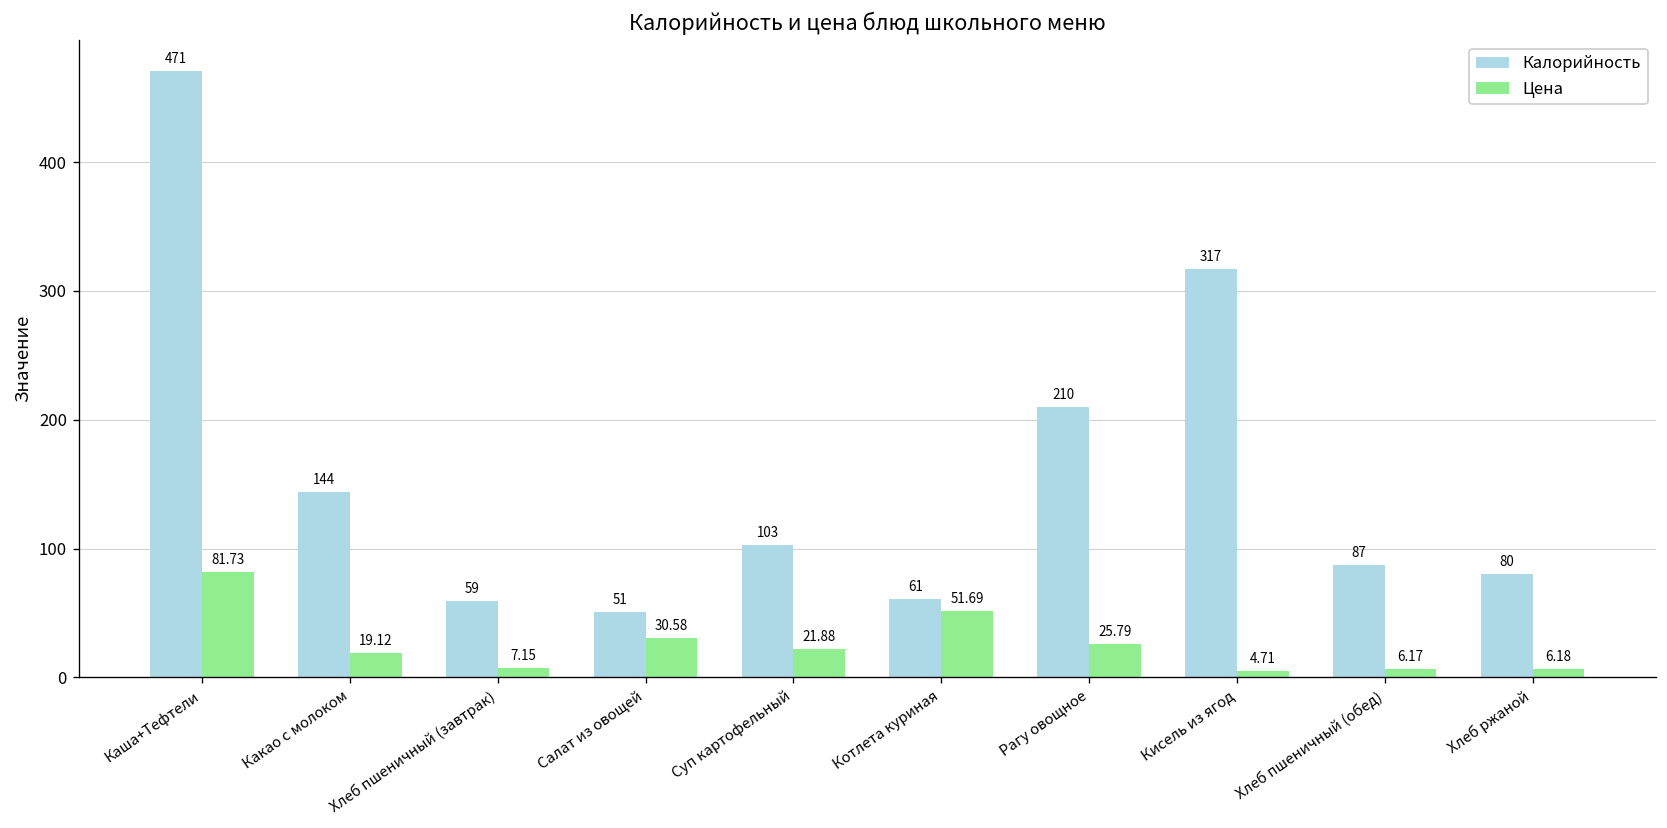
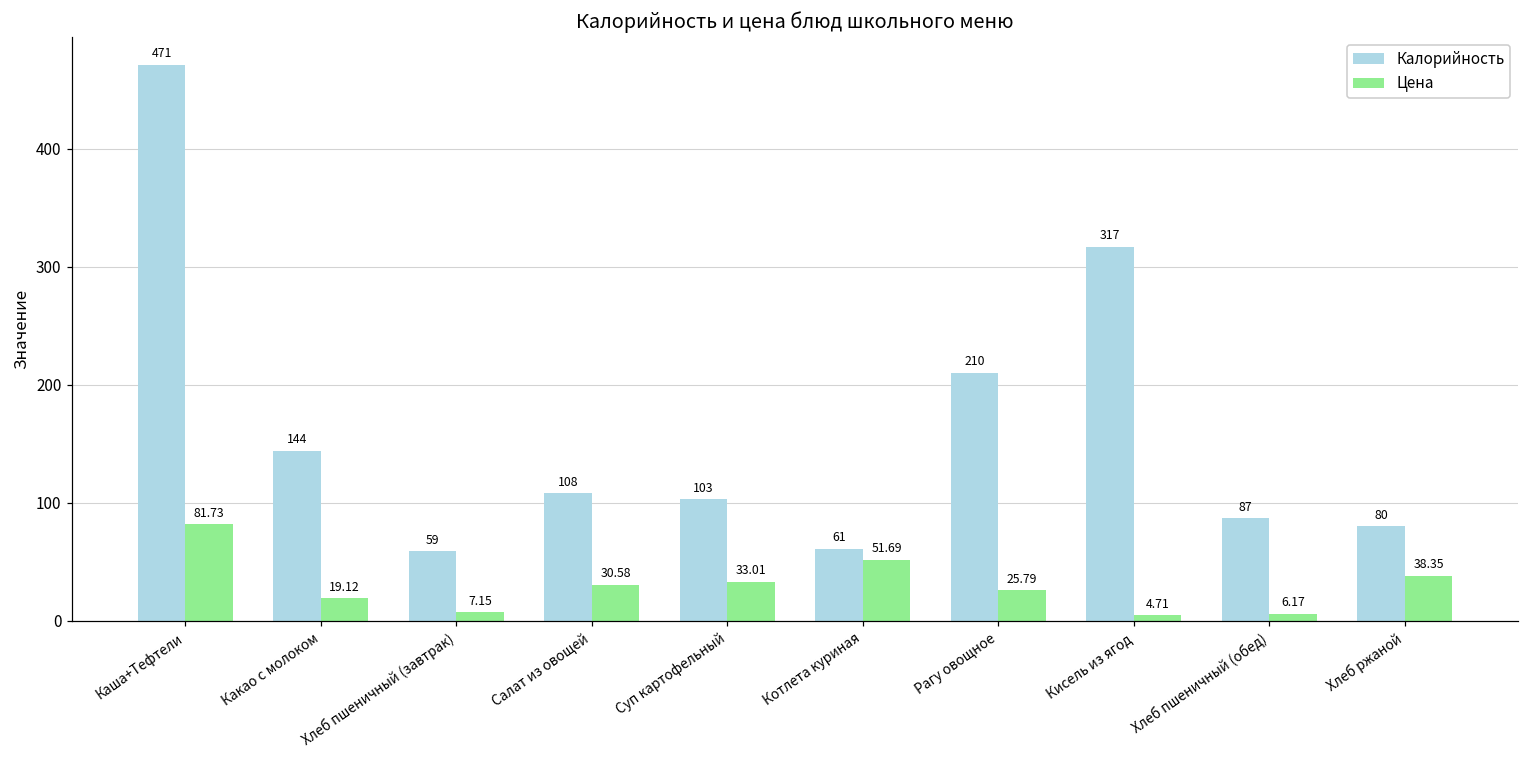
  {
    "Калорийность": {
      "Каша+Тефтели": 471,
      "Какао с молоком": 144,
      "Хлеб пшеничный (завтрак)": 59,
-     "Салат из овощей": 51,
+     "Салат из овощей": 108,
      "Суп картофельный": 103,
      "Котлета куриная": 61,
      "Рагу овощное": 210,
      "Кисель из ягод": 317,
      "Хлеб пшеничный (обед)": 87,
      "Хлеб ржаной": 80
    },
    "Цена": {
      "Каша+Тефтели": 81.73,
      "Какао с молоком": 19.12,
      "Хлеб пшеничный (завтрак)": 7.15,
      "Салат из овощей": 30.58,
-     "Суп картофельный": 21.88,
+     "Суп картофельный": 33.01,
      "Котлета куриная": 51.69,
      "Рагу овощное": 25.79,
      "Кисель из ягод": 4.71,
      "Хлеб пшеничный (обед)": 6.17,
-     "Хлеб ржаной": 6.18
+     "Хлеб ржаной": 38.35
    }
  }
